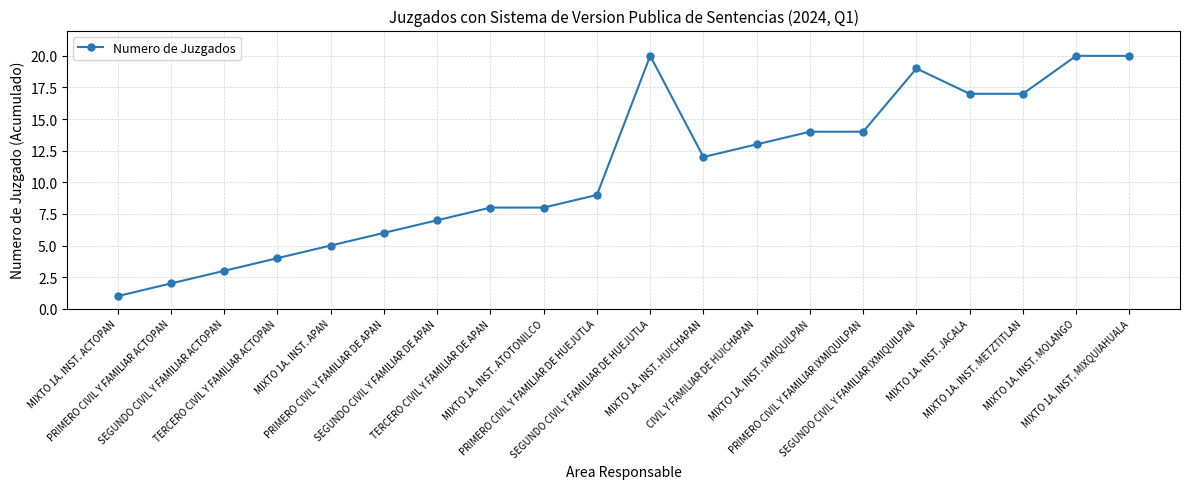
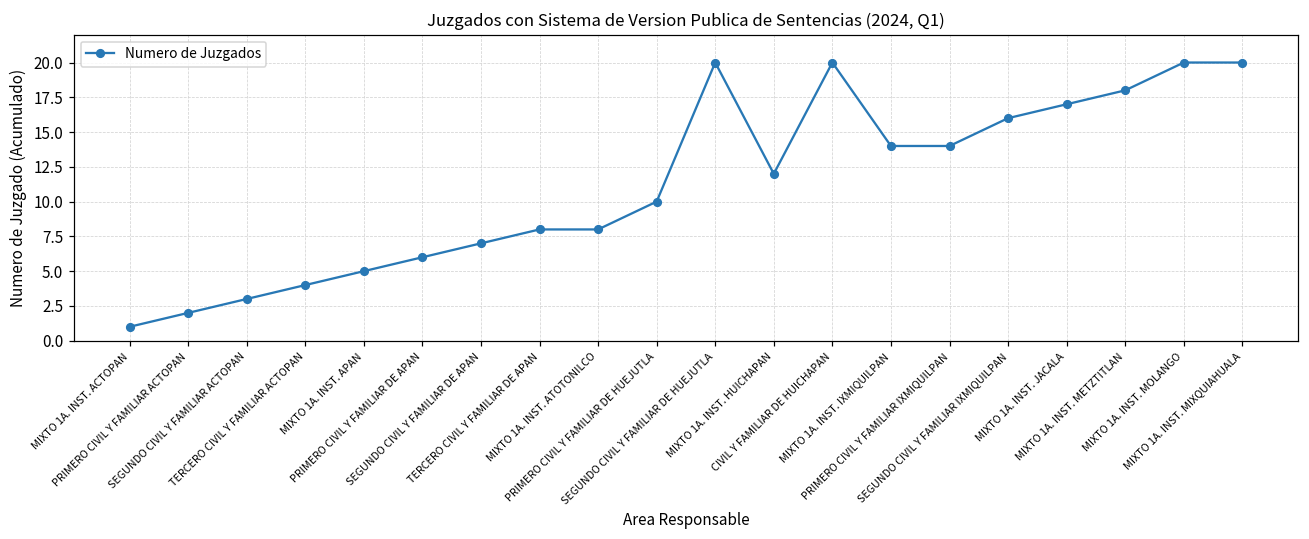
  {
    "MIXTO 1A. INST. ACTOPAN": 1,
    "PRIMERO CIVIL Y FAMILIAR ACTOPAN": 2,
    "SEGUNDO CIVIL Y FAMILIAR ACTOPAN": 3,
    "TERCERO CIVIL Y FAMILIAR ACTOPAN": 4,
    "MIXTO 1A. INST. APAN": 5,
    "PRIMERO CIVIL Y FAMILIAR DE APAN": 6,
    "SEGUNDO CIVIL Y FAMILIAR DE APAN": 7,
    "TERCERO CIVIL Y FAMILIAR DE APAN": 8,
    "MIXTO 1A. INST. ATOTONILCO": 8,
-   "PRIMERO CIVIL Y FAMILIAR DE HUEJUTLA": 9,
+   "PRIMERO CIVIL Y FAMILIAR DE HUEJUTLA": 10,
    "SEGUNDO CIVIL Y FAMILIAR DE HUEJUTLA": 20,
    "MIXTO 1A. INST. HUICHAPAN": 12,
-   "CIVIL Y FAMILIAR DE HUICHAPAN": 13,
+   "CIVIL Y FAMILIAR DE HUICHAPAN": 20,
    "MIXTO 1A. INST. IXMIQUILPAN": 14,
    "PRIMERO CIVIL Y FAMILIAR IXMIQUILPAN": 14,
-   "SEGUNDO CIVIL Y FAMILIAR IXMIQUILPAN": 19,
+   "SEGUNDO CIVIL Y FAMILIAR IXMIQUILPAN": 16,
    "MIXTO 1A. INST. JACALA": 17,
-   "MIXTO 1A. INST. METZTITLAN": 17,
+   "MIXTO 1A. INST. METZTITLAN": 18,
    "MIXTO 1A. INST. MOLANGO": 20,
    "MIXTO 1A. INST. MIXQUIAHUALA": 20
  }
